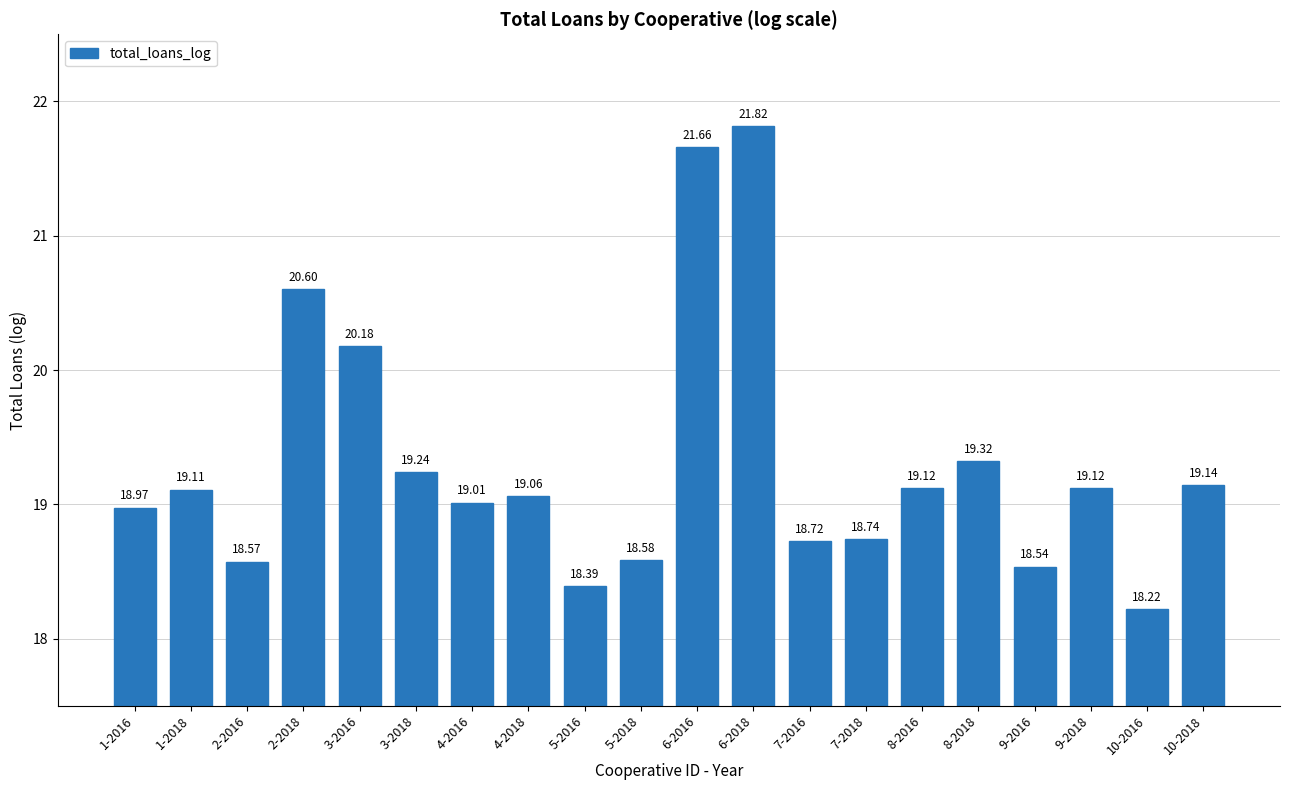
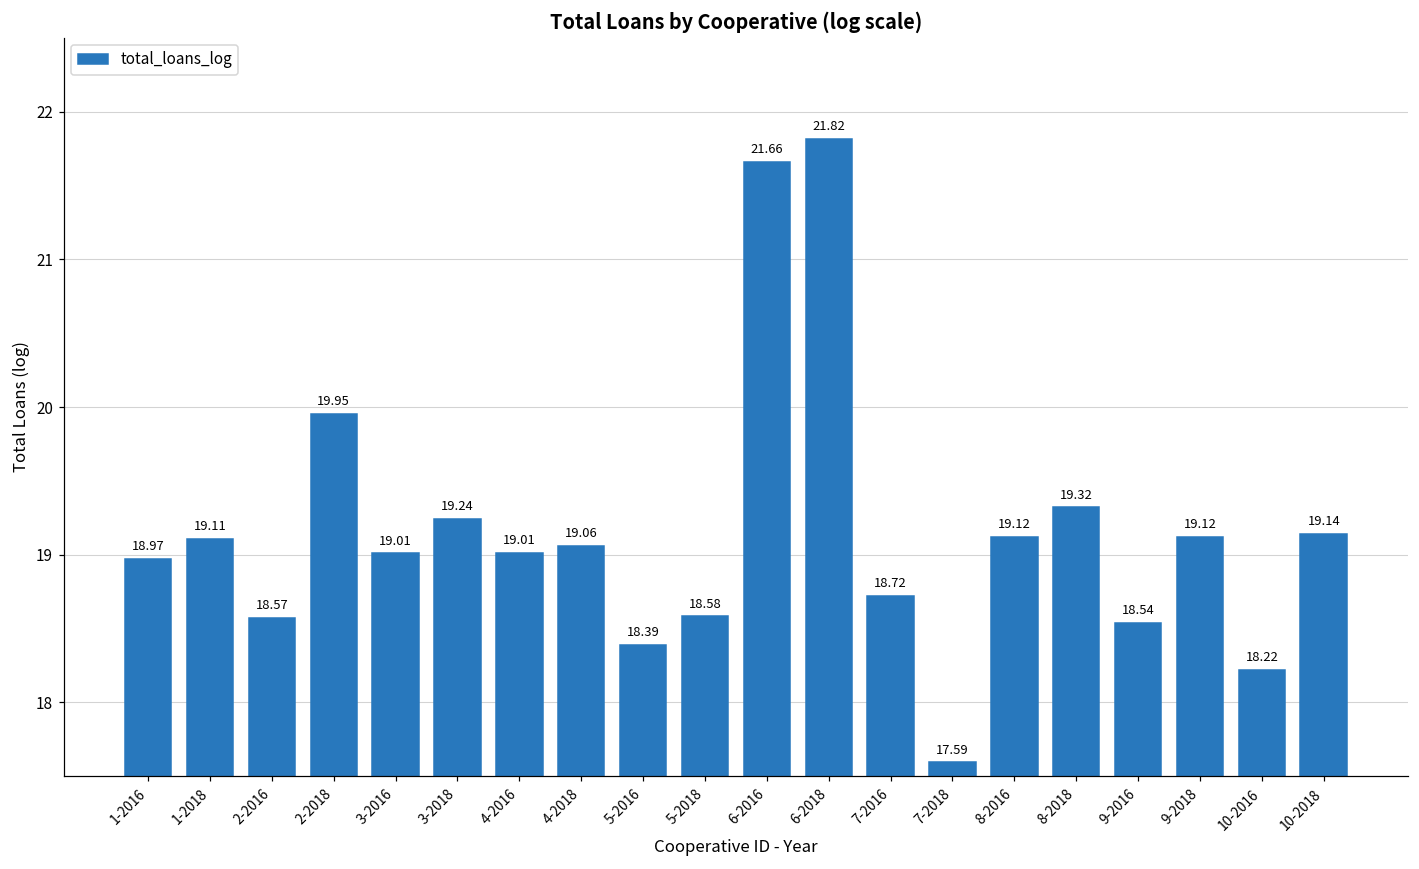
  {
    "1-2016": 18.97,
    "1-2018": 19.11,
    "2-2016": 18.57,
-   "2-2018": 20.60,
-   "3-2016": 20.18,
+   "2-2018": 19.95,
+   "3-2016": 19.01,
    "3-2018": 19.24,
    "4-2016": 19.01,
    "4-2018": 19.06,
    "5-2016": 18.39,
    "5-2018": 18.58,
    "6-2016": 21.66,
    "6-2018": 21.82,
    "7-2016": 18.72,
-   "7-2018": 18.74,
+   "7-2018": 17.59,
    "8-2016": 19.12,
    "8-2018": 19.32,
    "9-2016": 18.54,
    "9-2018": 19.12,
    "10-2016": 18.22,
    "10-2018": 19.14
  }
